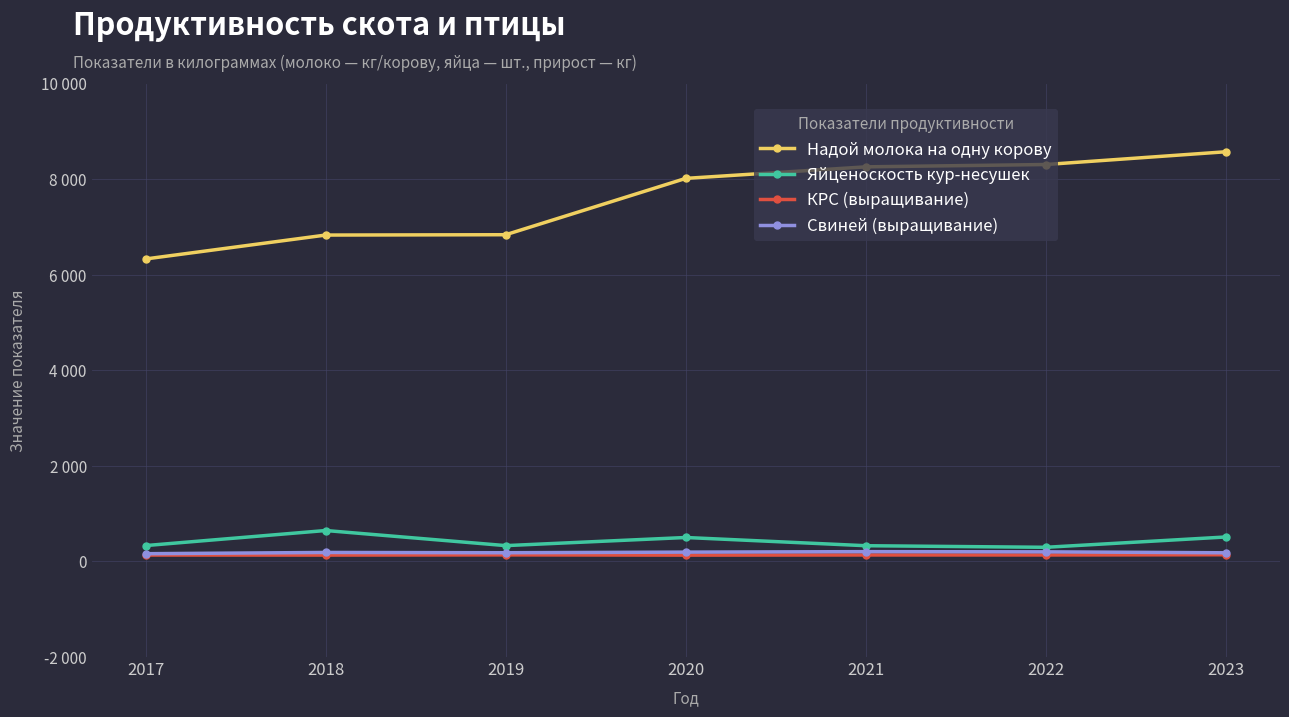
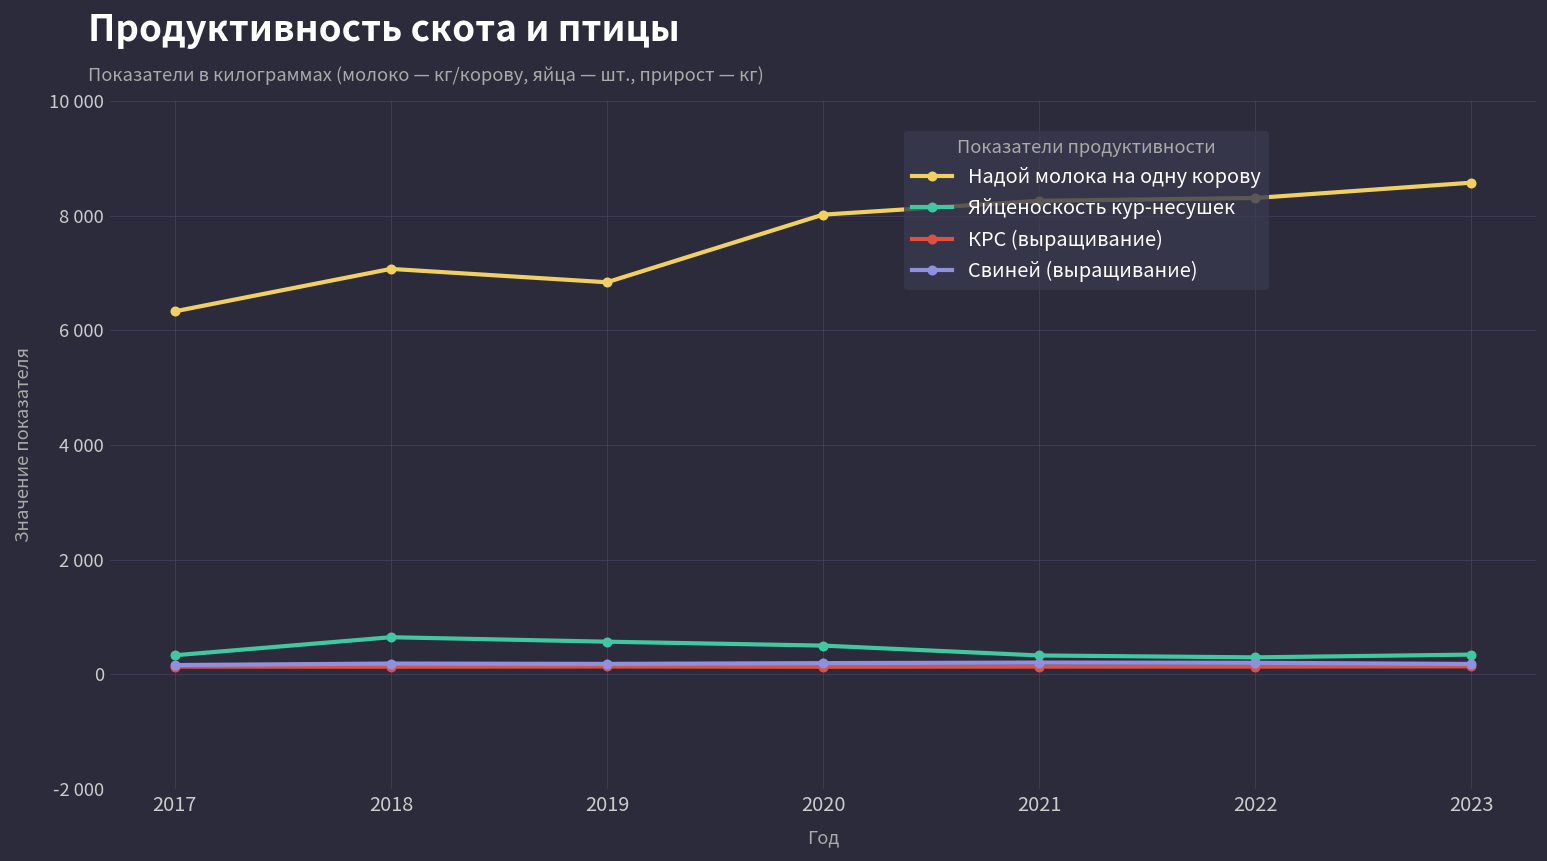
  {
    "Надой молока на одну корову": {
      "2017": 6300,
-     "2018": 6800,
+     "2018": 7100,
      "2019": 6800,
      "2020": 8000,
      "2023": 8600
    },
    "Яйценоскость кур-несушек": {
      "2017": 300,
      "2018": 600,
-     "2019": 300,
+     "2019": 600,
      "2020": 500,
      "2021": 300,
      "2022": 300,
-     "2023": 500
+     "2023": 300
    },
    "КРС (выращивание)": {
      "2018": 100,
      "2020": 100,
      "2021": 100,
      "2022": 100
    },
    "Свиней (выращивание)": {
      "2018": 200,
      "2020": 200,
      "2021": 200,
      "2022": 200
    }
  }
